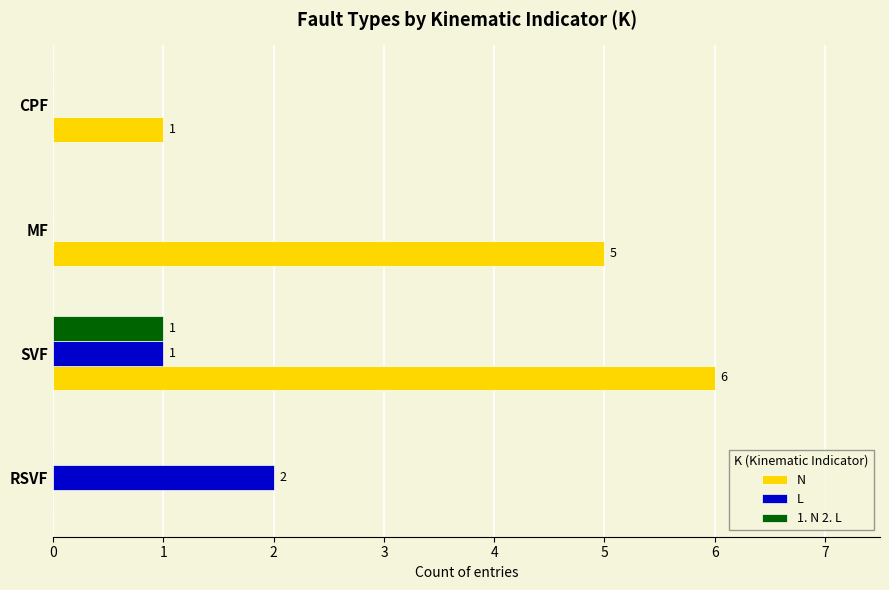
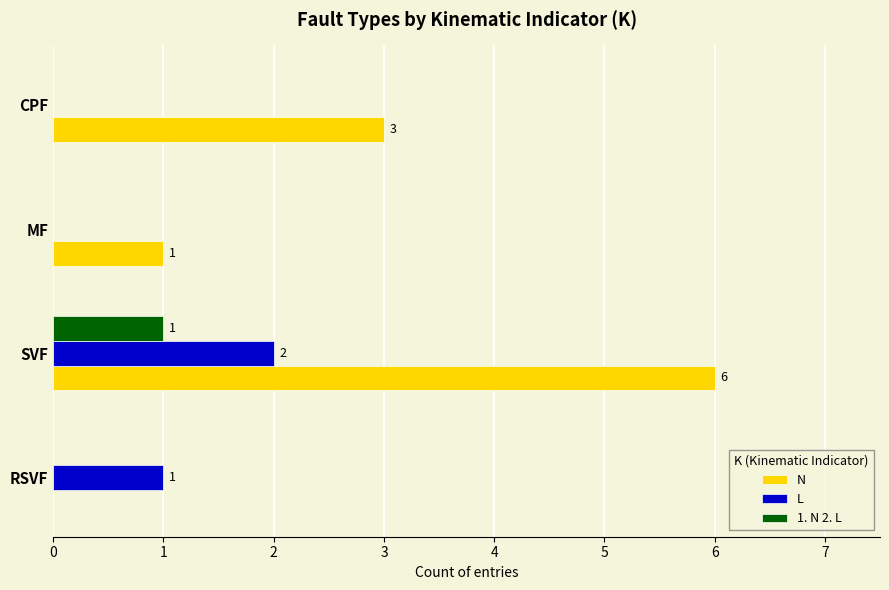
  {
    "N": {
-     "CPF": 1,
-     "MF": 5,
+     "CPF": 3,
+     "MF": 1,
      "SVF": 6
    },
    "L": {
-     "SVF": 1,
-     "RSVF": 2
+     "SVF": 2,
+     "RSVF": 1
    },
    "1. N 2. L": {
      "SVF": 1
    }
  }
